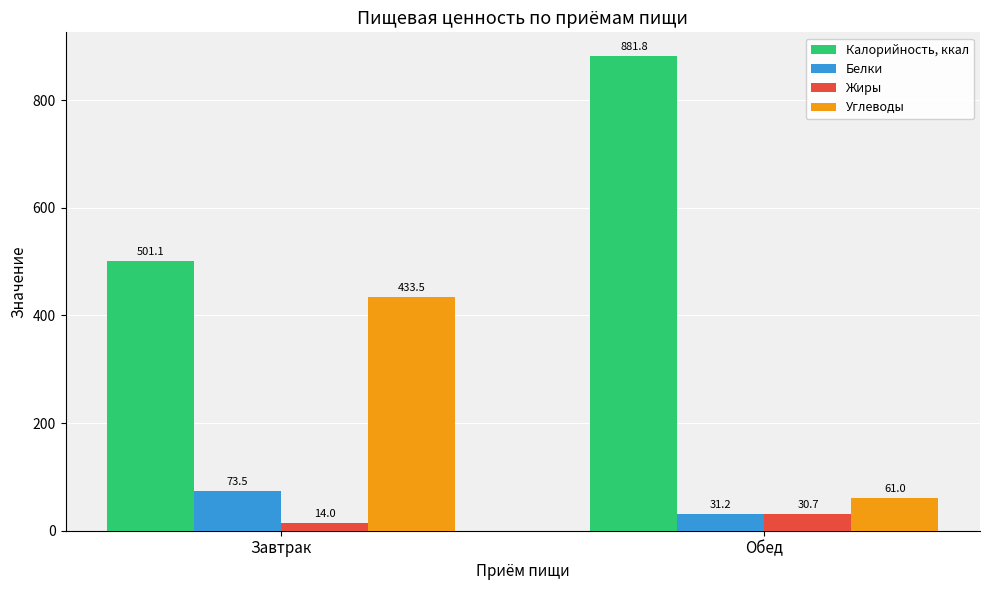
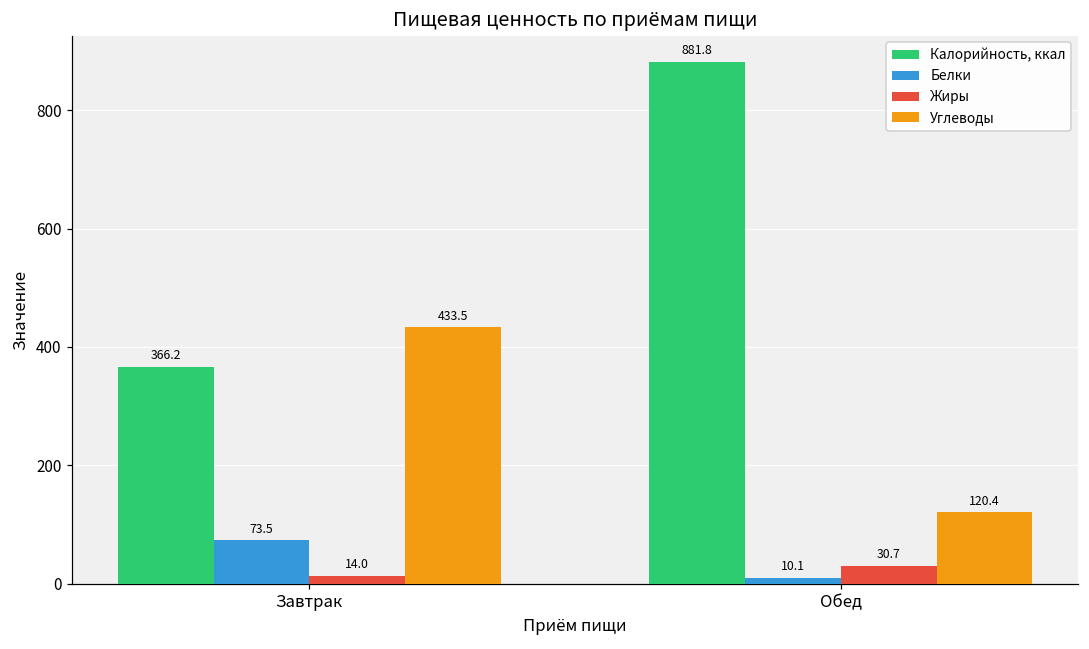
  {
    "Калорийность, ккал": {
-     "Завтрак": 501.1,
+     "Завтрак": 366.2,
      "Обед": 881.8
    },
    "Белки": {
      "Завтрак": 73.5,
-     "Обед": 31.2
+     "Обед": 10.1
    },
    "Жиры": {
      "Завтрак": 14.0,
      "Обед": 30.7
    },
    "Углеводы": {
      "Завтрак": 433.5,
-     "Обед": 61.0
+     "Обед": 120.4
    }
  }
